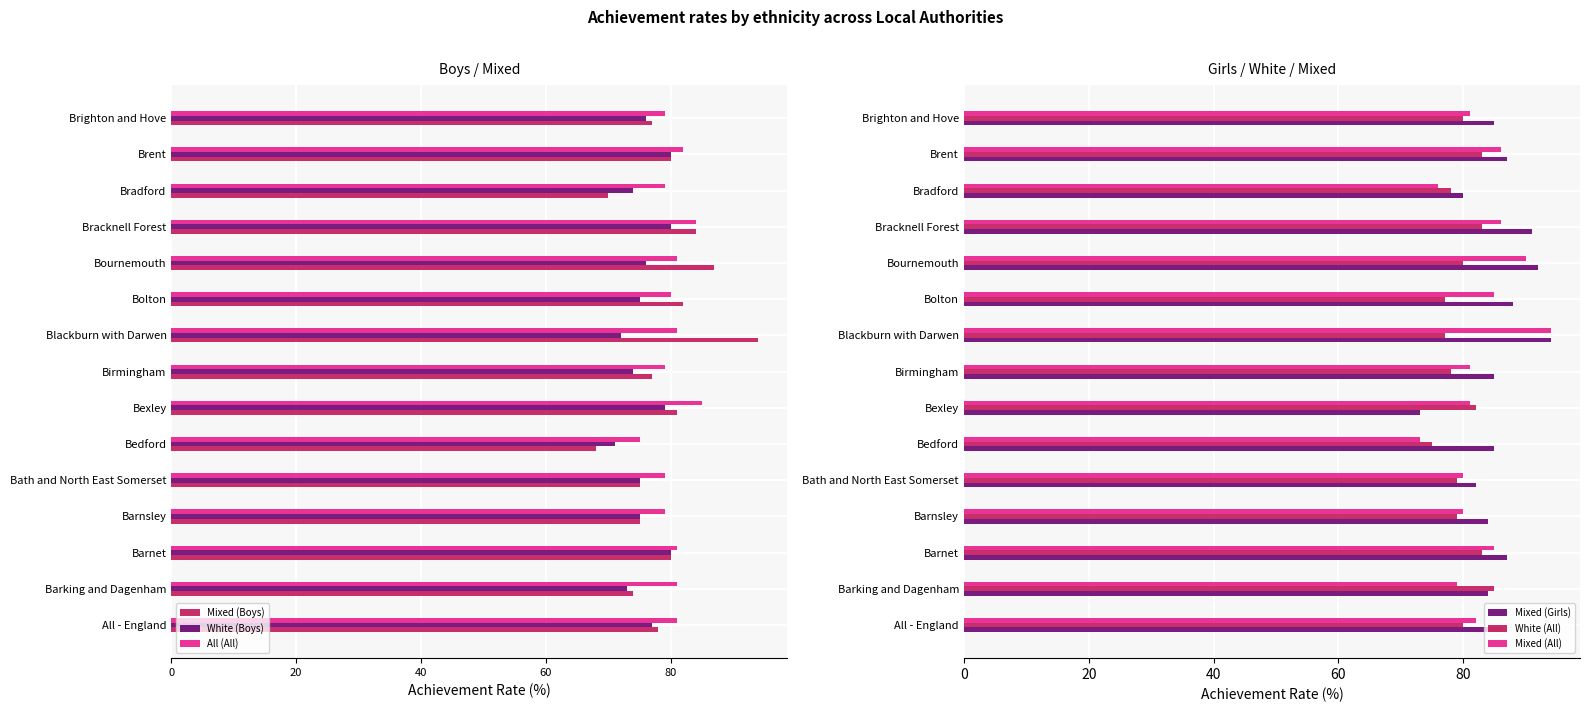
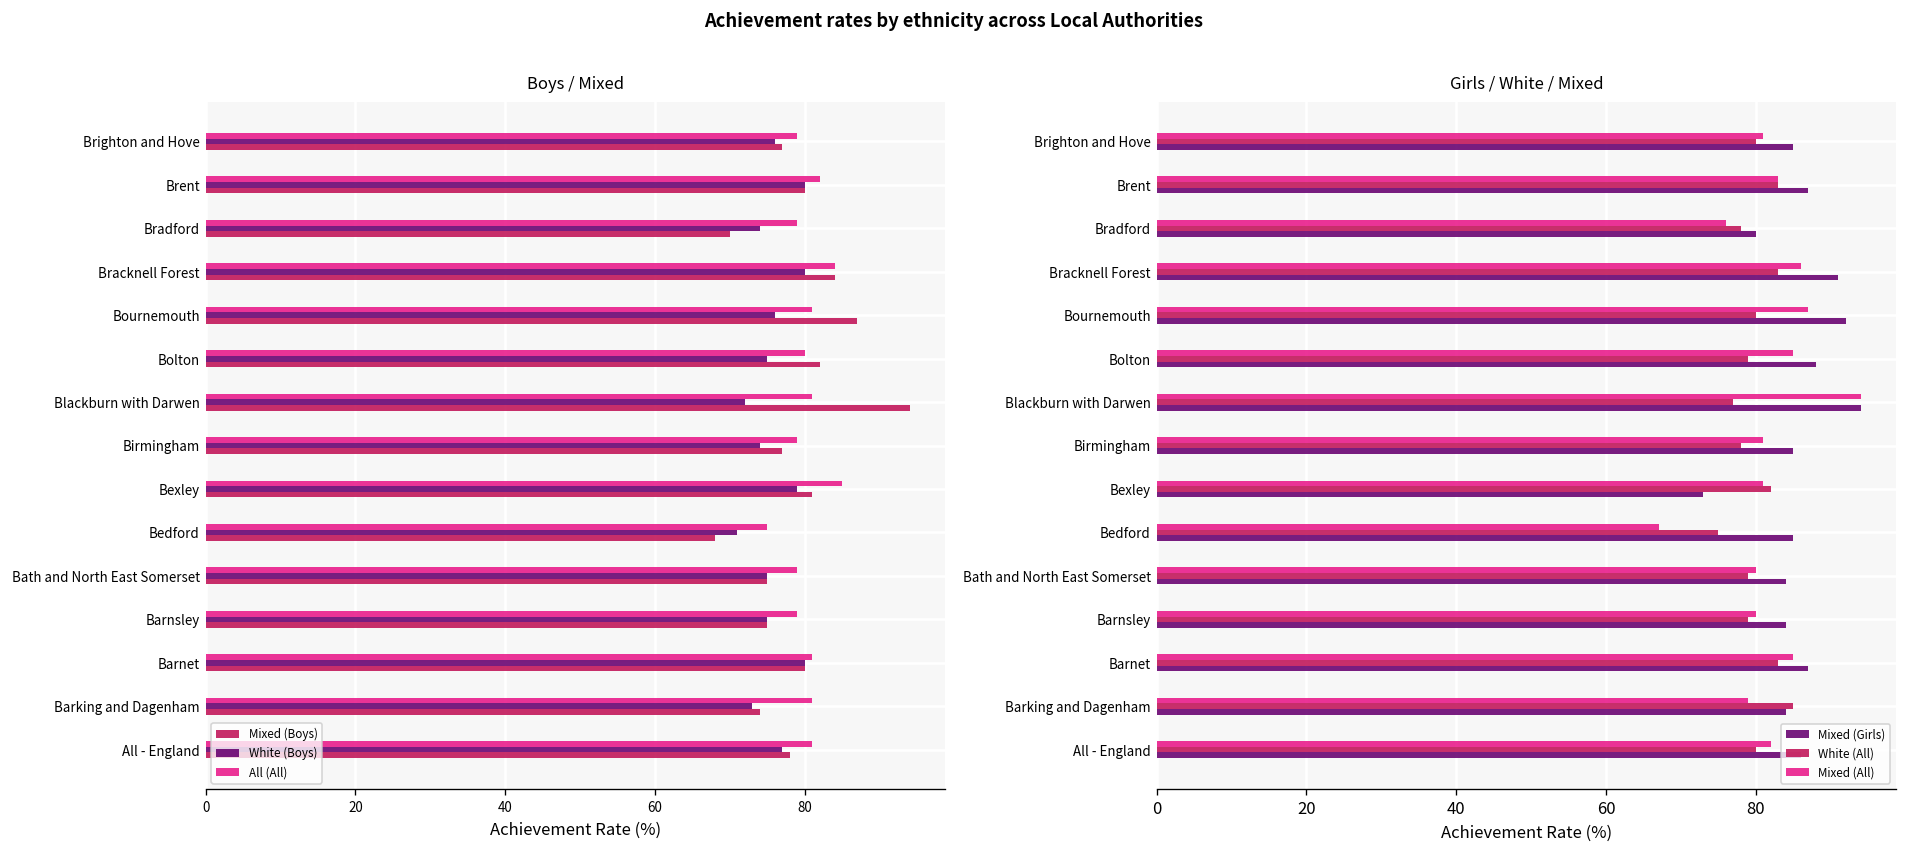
  {
    "Girls / White / Mixed": {
      "Mixed (Girls)": {
        "Brighton and Hove": 85,
        "Brent": 87,
        "Bradford": 80,
        "Bracknell Forest": 91,
        "Bournemouth": 92,
        "Bolton": 88,
        "Blackburn with Darwen": 94,
        "Birmingham": 85,
        "Bexley": 73,
        "Bedford": 85,
-       "Bath and North East Somerset": 82,
+       "Bath and North East Somerset": 84,
        "Barnsley": 84,
        "Barnet": 87,
        "Barking and Dagenham": 84
      },
      "White (All)": {
        "Brighton and Hove": 80,
        "Brent": 83,
        "Bradford": 78,
        "Bracknell Forest": 83,
        "Bournemouth": 80,
-       "Bolton": 77,
+       "Bolton": 79,
        "Blackburn with Darwen": 77,
        "Birmingham": 78,
        "Bexley": 82,
        "Bedford": 75,
        "Bath and North East Somerset": 79,
        "Barnsley": 79,
        "Barnet": 83,
        "Barking and Dagenham": 85,
        "All - England": 80
      },
      "Mixed (All)": {
        "Brighton and Hove": 81,
-       "Brent": 86,
+       "Brent": 83,
        "Bradford": 76,
        "Bracknell Forest": 86,
-       "Bournemouth": 90,
+       "Bournemouth": 87,
        "Bolton": 85,
        "Blackburn with Darwen": 94,
        "Birmingham": 81,
        "Bexley": 81,
-       "Bedford": 73,
+       "Bedford": 67,
        "Bath and North East Somerset": 80,
        "Barnsley": 80,
        "Barnet": 85,
        "Barking and Dagenham": 79,
        "All - England": 82
      }
    }
  }
